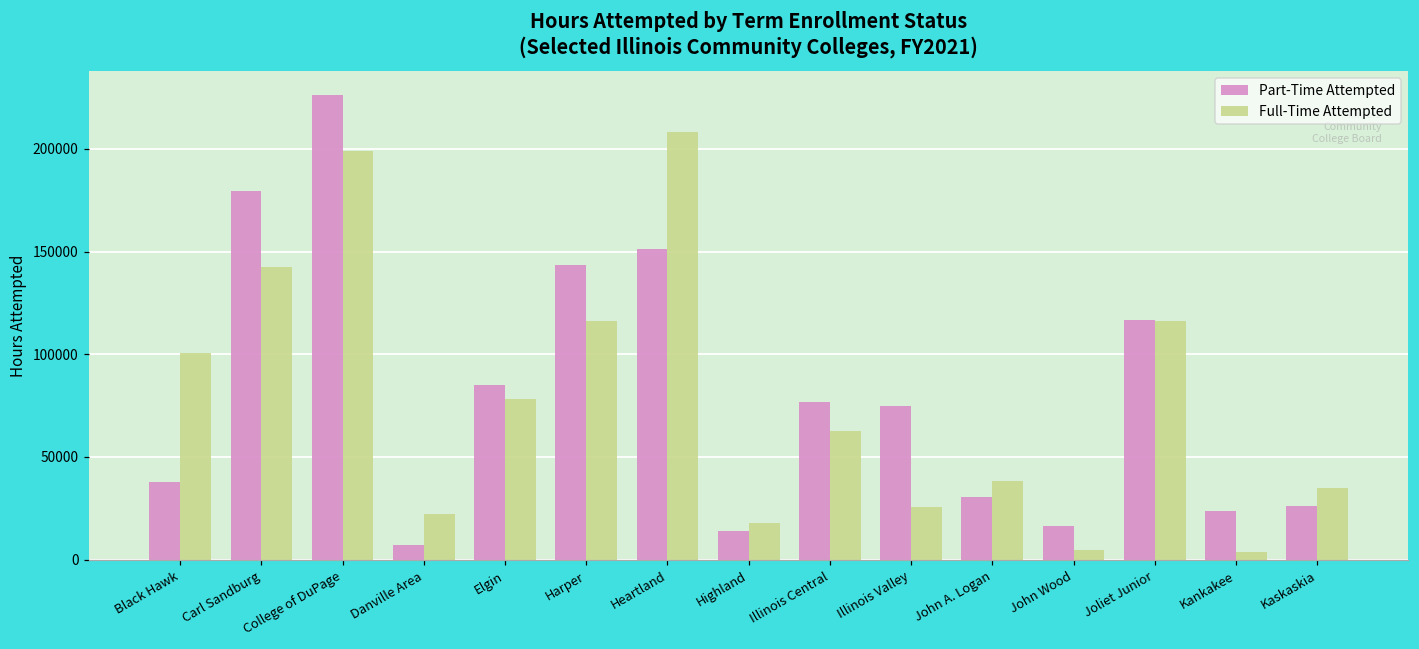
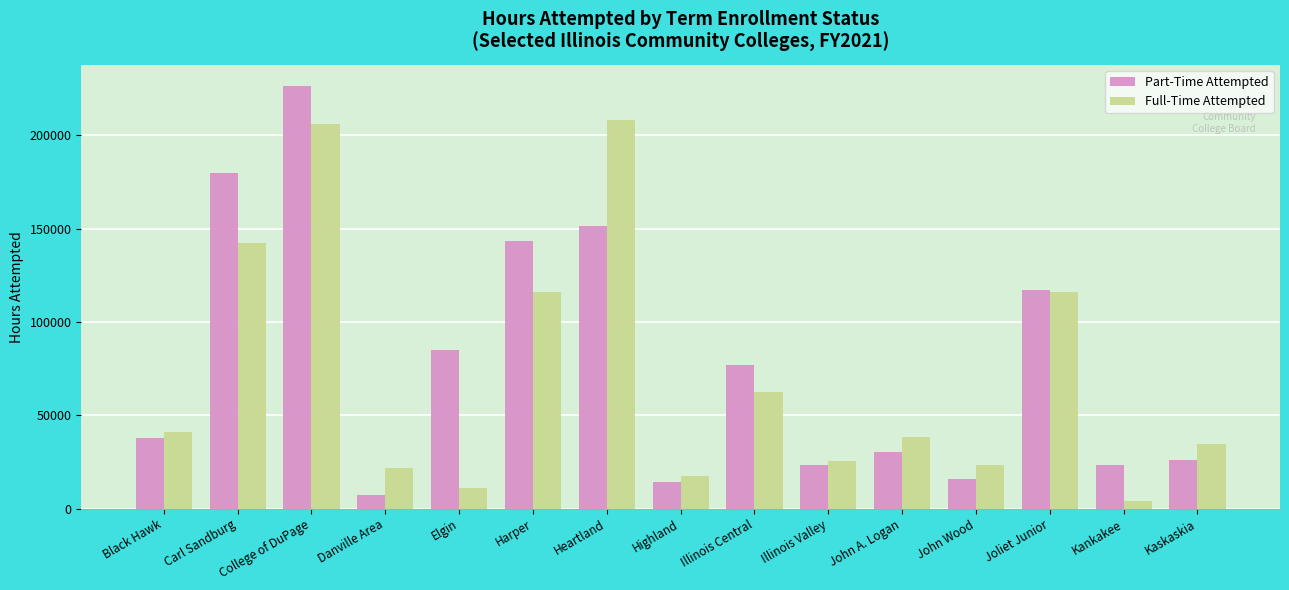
  {
    "Part-Time Attempted": {
      "Black Hawk": 38000,
      "Carl Sandburg": 180000,
      "College of DuPage": 226000,
      "Danville Area": 7000,
      "Elgin": 85000,
      "Harper": 144000,
      "Heartland": 151000,
      "Highland": 14000,
      "Illinois Central": 77000,
-     "Illinois Valley": 75000,
+     "Illinois Valley": 23000,
      "John A. Logan": 30000,
      "John Wood": 16000,
      "Joliet Junior": 117000,
      "Kankakee": 23000,
      "Kaskaskia": 26000
    },
    "Full-Time Attempted": {
-     "Black Hawk": 101000,
+     "Black Hawk": 41000,
      "Carl Sandburg": 143000,
-     "College of DuPage": 199000,
+     "College of DuPage": 206000,
      "Danville Area": 22000,
-     "Elgin": 78000,
+     "Elgin": 11000,
      "Harper": 116000,
      "Heartland": 208000,
      "Highland": 18000,
      "Illinois Central": 63000,
      "Illinois Valley": 26000,
      "John A. Logan": 38000,
-     "John Wood": 5000,
+     "John Wood": 24000,
      "Joliet Junior": 116000,
      "Kankakee": 4000,
      "Kaskaskia": 35000
    }
  }
